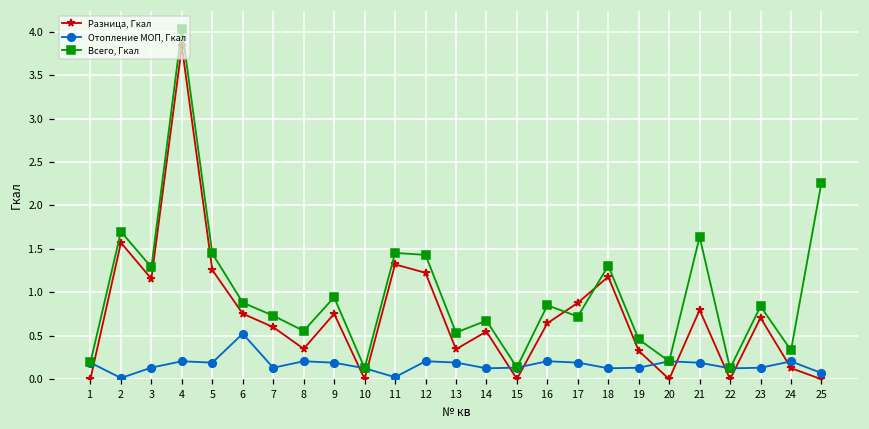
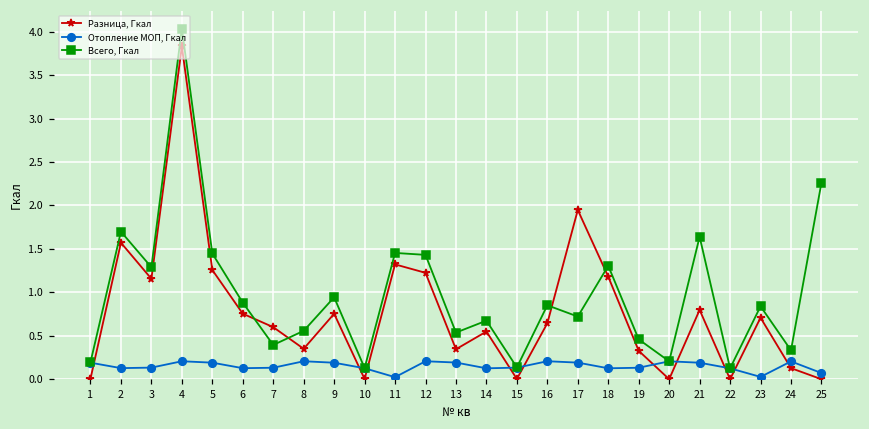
  {
    "Разница, Гкал": {
      "1": 0.0,
      "2": 1.6,
      "3": 1.2,
      "5": 1.3,
      "6": 0.8,
      "7": 0.6,
      "8": 0.3,
      "9": 0.8,
      "10": 0.0,
      "11": 1.3,
      "12": 1.2,
      "13": 0.3,
      "14": 0.5,
      "15": 0.0,
      "16": 0.6,
-     "17": 0.9,
+     "17": 1.9,
      "18": 1.2,
      "19": 0.3,
      "20": 0.0,
      "21": 0.8,
      "22": 0.0,
      "23": 0.7,
      "24": 0.1,
      "25": 0.0
    },
    "Отопление МОП, Гкал": {
-     "2": 0.0,
+     "2": 0.1,
      "3": 0.1,
      "4": 0.2,
      "5": 0.2,
-     "6": 0.5,
+     "6": 0.1,
      "7": 0.1,
      "8": 0.2,
      "9": 0.2,
      "11": 0.0,
      "12": 0.2,
      "13": 0.2,
      "14": 0.1,
      "16": 0.2,
      "17": 0.2,
      "18": 0.1,
      "19": 0.1,
      "21": 0.2,
-     "23": 0.1,
+     "23": 0.0,
      "24": 0.2,
      "25": 0.1
    },
    "Всего, Гкал": {
      "2": 1.7,
      "3": 1.3,
      "5": 1.4,
      "6": 0.9,
-     "7": 0.7,
+     "7": 0.4,
      "8": 0.6,
      "9": 0.9,
      "11": 1.5,
      "12": 1.4,
      "13": 0.5,
      "14": 0.7,
      "16": 0.9,
      "17": 0.7,
      "18": 1.3,
      "19": 0.5,
      "21": 1.6,
      "23": 0.8,
      "24": 0.3,
      "25": 2.3
    }
  }
